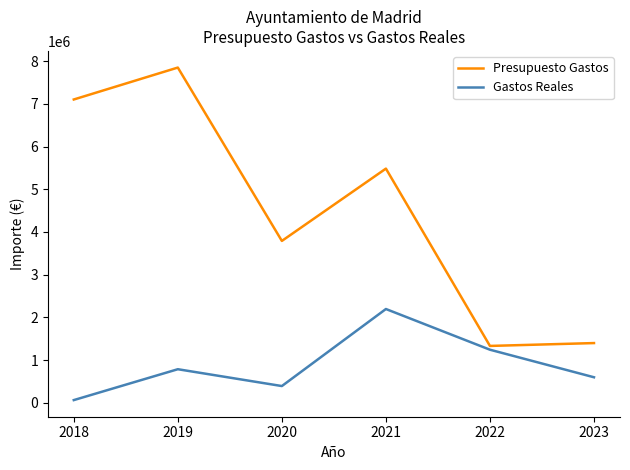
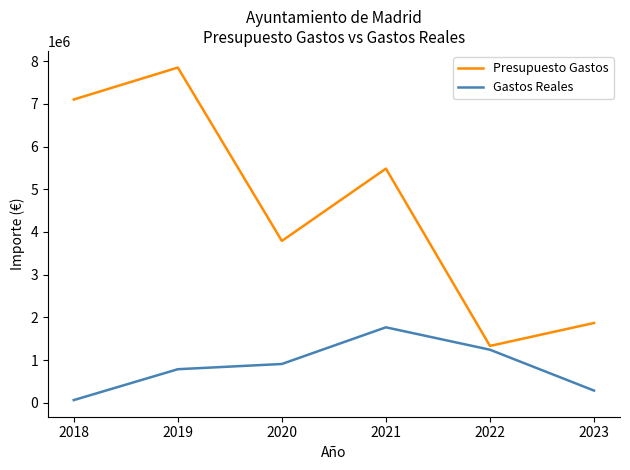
  {
    "Presupuesto Gastos": {
      "2018": 7100000,
      "2019": 7800000,
      "2020": 3800000,
      "2021": 5500000,
      "2022": 1300000,
-     "2023": 1400000
+     "2023": 1900000
    },
    "Gastos Reales": {
      "2018": 100000,
      "2019": 800000,
-     "2020": 400000,
-     "2021": 2200000,
+     "2020": 900000,
+     "2021": 1800000,
      "2022": 1200000,
-     "2023": 600000
+     "2023": 300000
    }
  }
